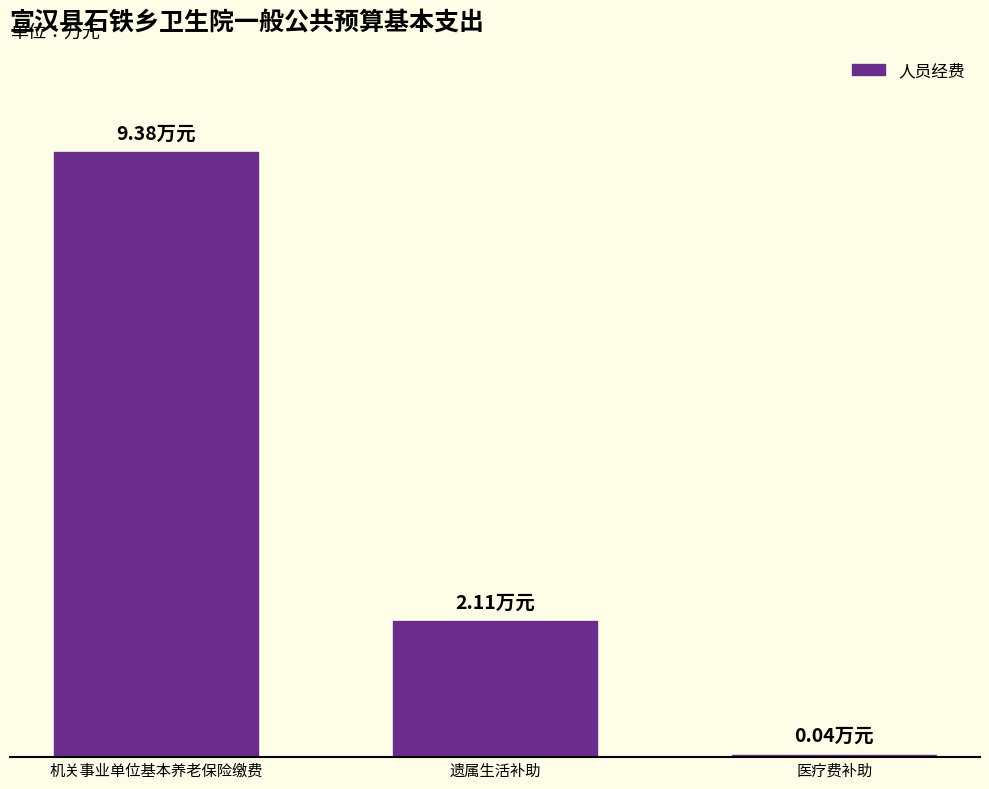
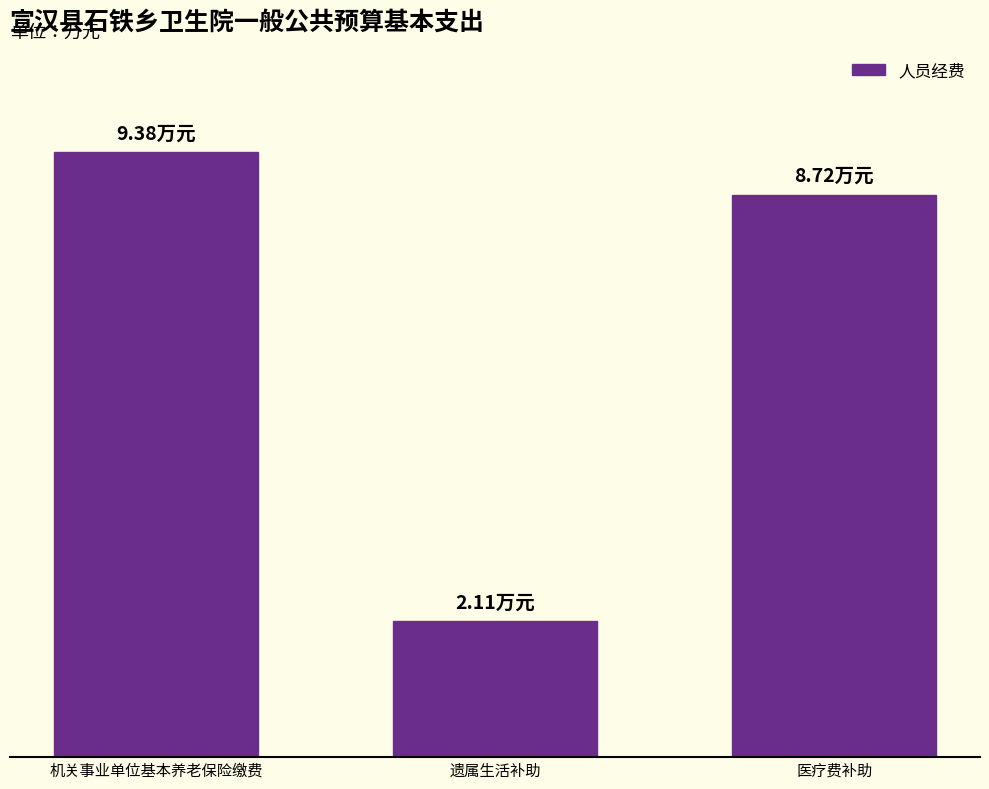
  {
    "机关事业单位基本养老保险缴费": 9.38,
    "遗属生活补助": 2.11,
-   "医疗费补助": 0.04
+   "医疗费补助": 8.72
  }
